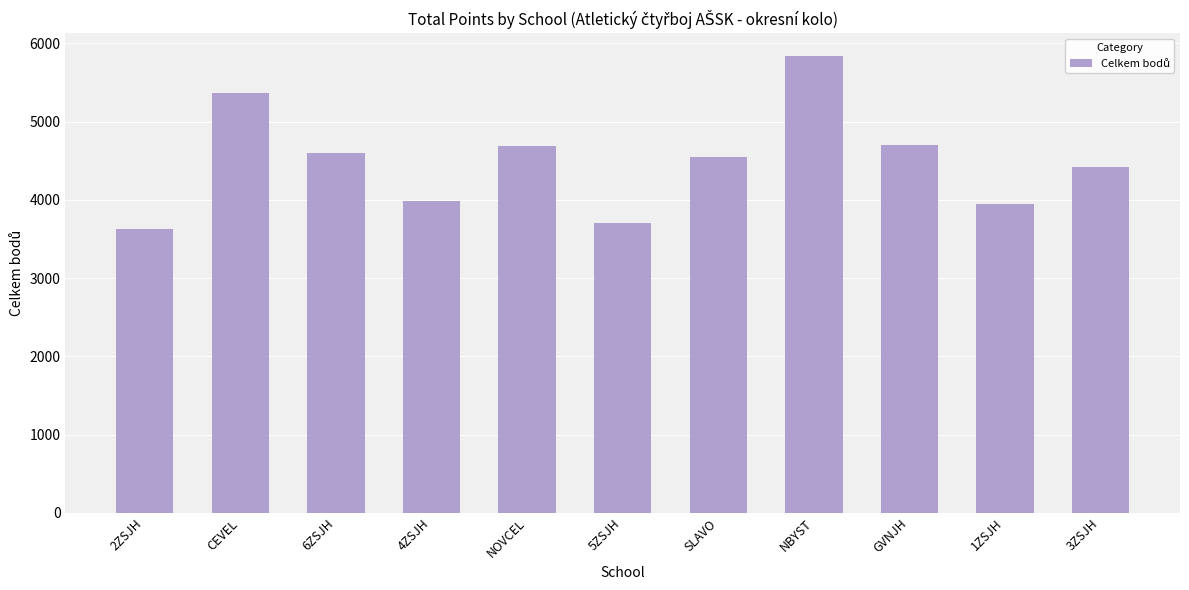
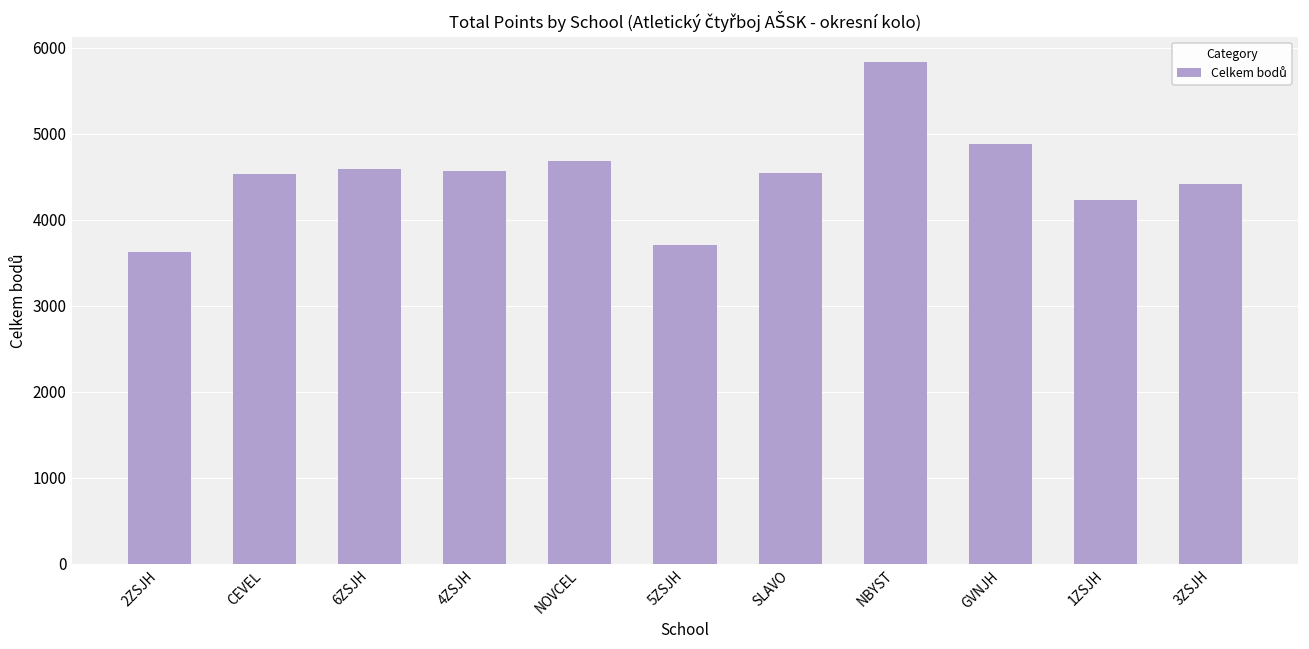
  {
    "2ZSJH": 3600,
-   "CEVEL": 5400,
+   "CEVEL": 4500,
    "6ZSJH": 4600,
-   "4ZSJH": 4000,
+   "4ZSJH": 4600,
    "NOVCEL": 4700,
    "5ZSJH": 3700,
    "SLAVO": 4500,
    "NBYST": 5800,
-   "GVNJH": 4700,
-   "1ZSJH": 4000,
+   "GVNJH": 4900,
+   "1ZSJH": 4200,
    "3ZSJH": 4400
  }
